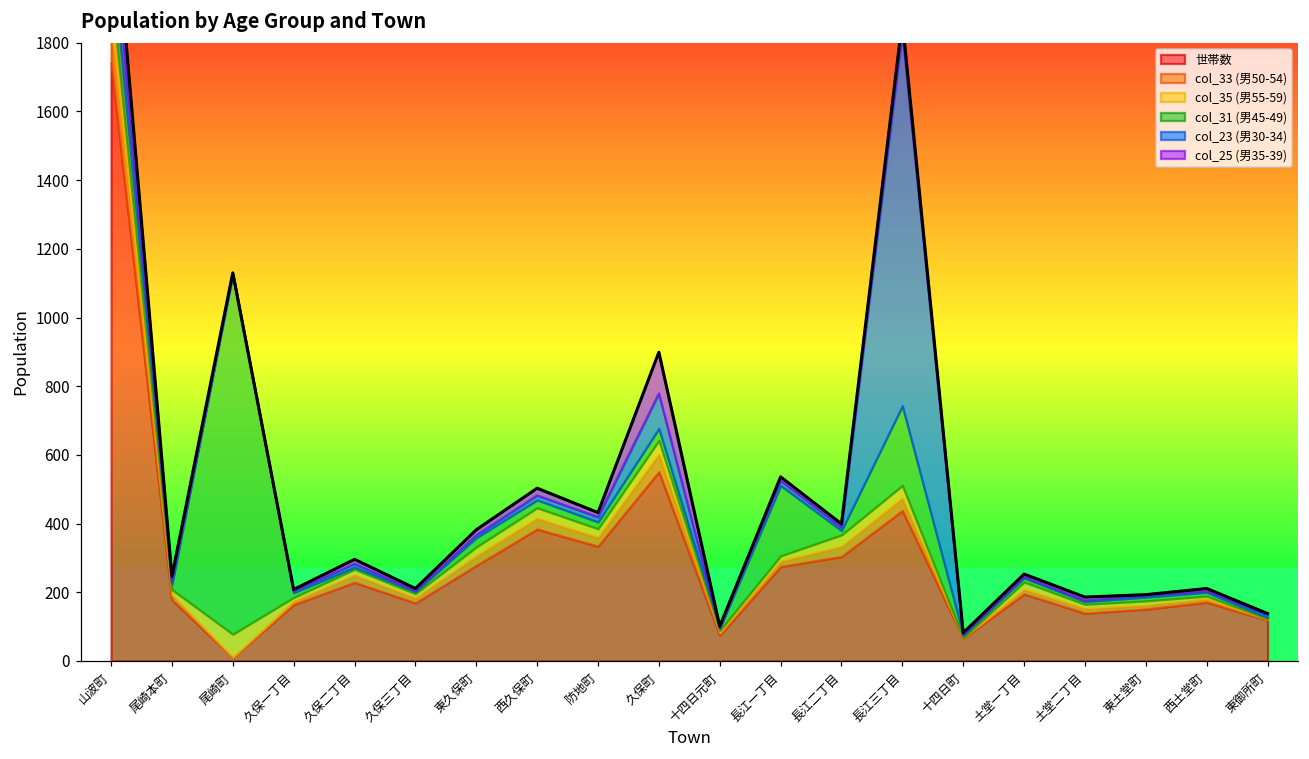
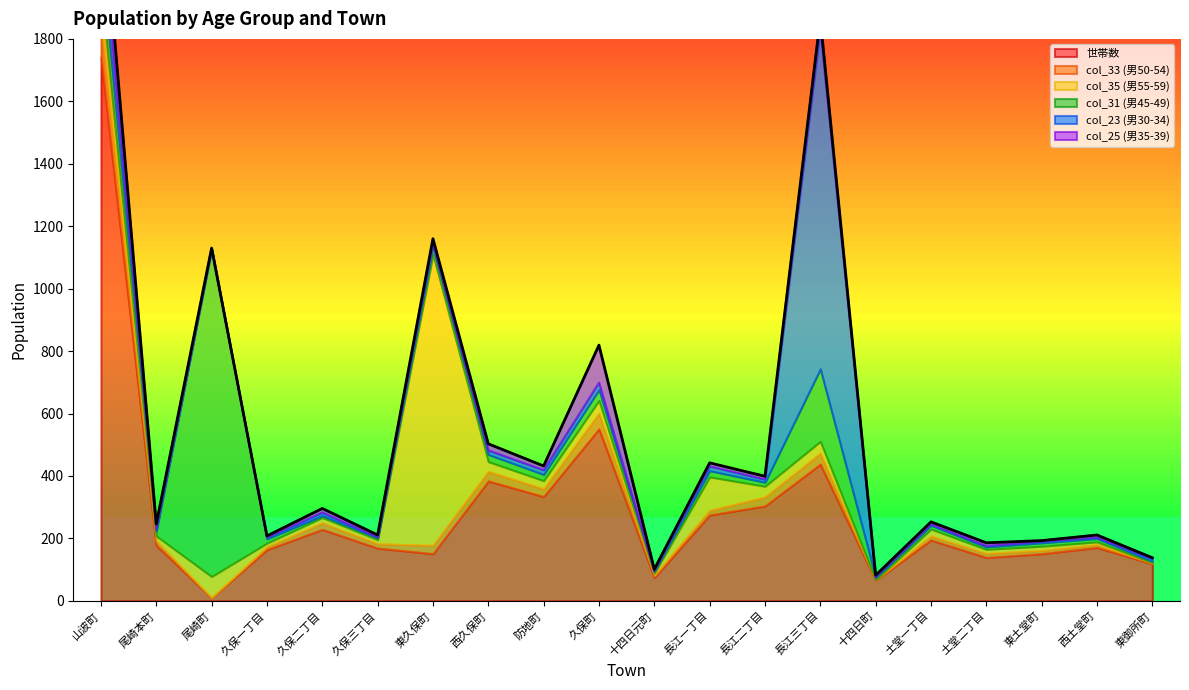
  {
    "世帯数": {
      "山波町": 1740,
      "尾崎本町": 180,
      "久保一丁目": 160,
      "久保二丁目": 230,
      "久保三丁目": 170,
-     "東久保町": 280,
+     "東久保町": 150,
      "西久保町": 380,
      "防地町": 330,
      "久保町": 550,
      "長江一丁目": 280,
      "長江二丁目": 300,
      "長江三丁目": 440,
      "土堂一丁目": 200,
      "土堂二丁目": 140,
      "東土堂町": 150,
      "西土堂町": 170
    },
    "col_33 (男50-54)": {
      "尾崎本町": 10,
      "久保一丁目": 10,
      "久保二丁目": 20,
      "久保三丁目": 10,
      "東久保町": 30,
      "西久保町": 30,
      "防地町": 30,
      "久保町": 50,
      "長江一丁目": 20,
      "長江二丁目": 30,
      "長江三丁目": 40,
      "土堂一丁目": 10,
      "土堂二丁目": 10,
      "東土堂町": 10,
      "西土堂町": 10
    },
    "col_35 (男55-59)": {
      "尾崎本町": 20,
      "尾崎町": 70,
      "久保一丁目": 10,
-     "東久保町": 30,
+     "東久保町": 930,
      "西久保町": 30,
      "防地町": 30,
      "久保町": 40,
-     "長江一丁目": 20,
+     "長江一丁目": 110,
      "長江二丁目": 30,
      "長江三丁目": 40,
      "土堂一丁目": 20,
      "東土堂町": 10,
      "西土堂町": 10
    },
    "col_31 (男45-49)": {
      "西久保町": 20,
      "防地町": 20,
      "久保町": 40,
-     "長江一丁目": 210,
+     "長江一丁目": 20,
      "長江二丁目": 10,
      "長江三丁目": 230
    },
    "col_23 (男30-34)": {
      "久保二丁目": 10,
      "西久保町": 10,
      "防地町": 10,
-     "久保町": 100,
+     "久保町": 20,
      "長江一丁目": 10,
      "長江二丁目": 10
    },
    "col_25 (男35-39)": {
      "尾崎本町": 20,
      "久保二丁目": 10,
      "東久保町": 20,
      "西久保町": 20,
      "防地町": 10,
      "久保町": 120,
      "長江一丁目": 10,
      "長江二丁目": 10,
      "土堂二丁目": 10
    }
  }
